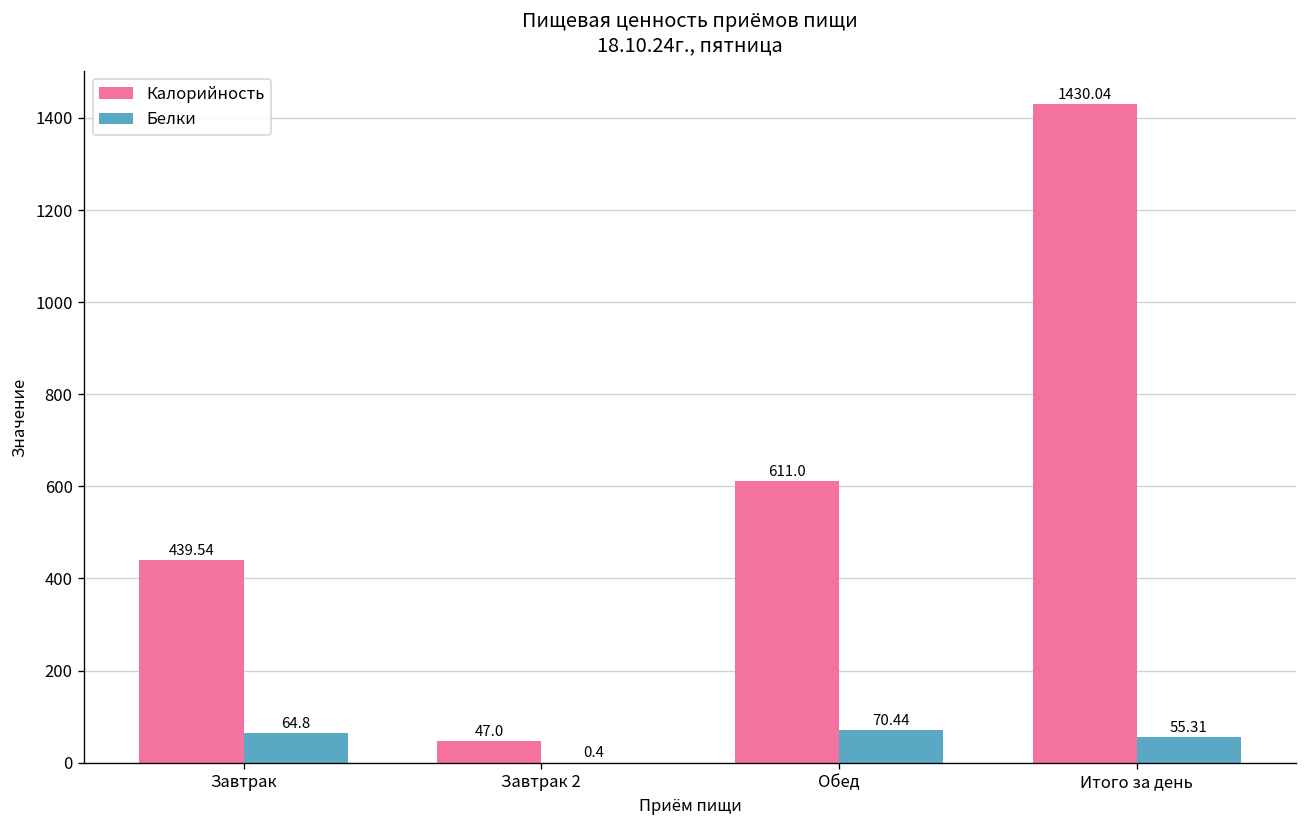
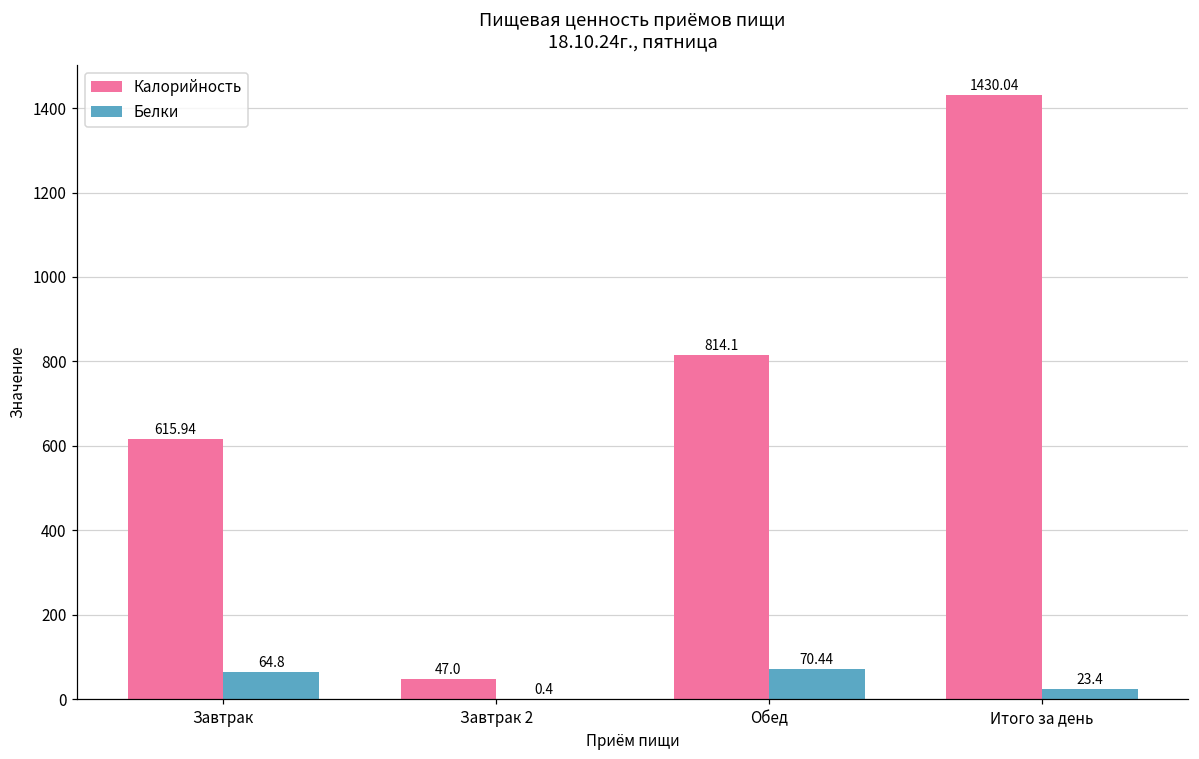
  {
    "Калорийность": {
-     "Завтрак": 439.54,
+     "Завтрак": 615.94,
      "Завтрак 2": 47.0,
-     "Обед": 611.0,
+     "Обед": 814.1,
      "Итого за день": 1430.04
    },
    "Белки": {
      "Завтрак": 64.8,
      "Завтрак 2": 0.4,
      "Обед": 70.44,
-     "Итого за день": 55.31
+     "Итого за день": 23.4
    }
  }
